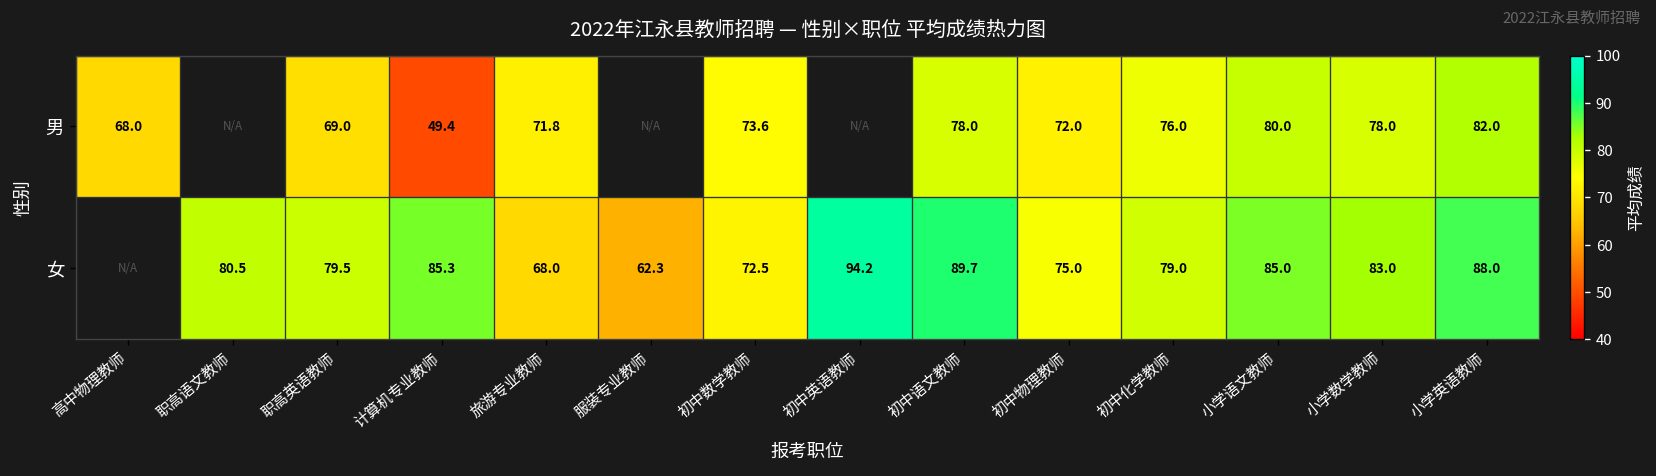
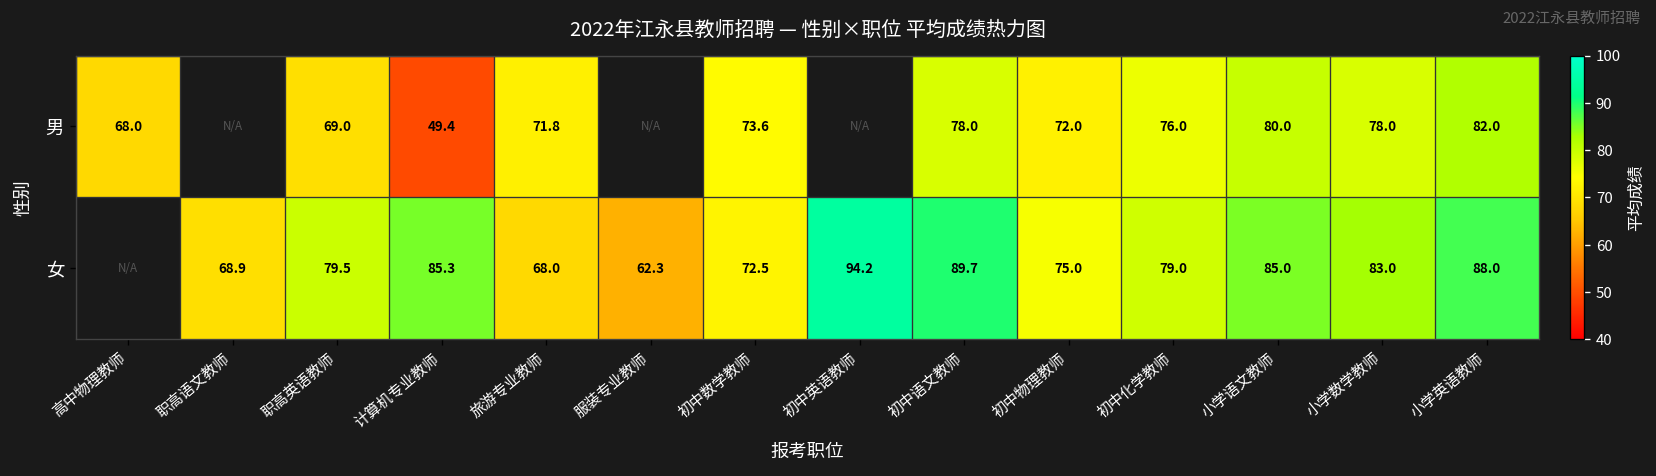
  {
    "男": {
      "高中物理教师": 68.0,
      "职高英语教师": 69.0,
      "计算机专业教师": 49.4,
      "旅游专业教师": 71.8,
      "初中数学教师": 73.6,
      "初中语文教师": 78.0,
      "初中物理教师": 72.0,
      "初中化学教师": 76.0,
      "小学语文教师": 80.0,
      "小学数学教师": 78.0,
      "小学英语教师": 82.0
    },
    "女": {
-     "职高语文教师": 80.5,
+     "职高语文教师": 68.9,
      "职高英语教师": 79.5,
      "计算机专业教师": 85.3,
      "旅游专业教师": 68.0,
      "服装专业教师": 62.3,
      "初中数学教师": 72.5,
      "初中英语教师": 94.2,
      "初中语文教师": 89.7,
      "初中物理教师": 75.0,
      "初中化学教师": 79.0,
      "小学语文教师": 85.0,
      "小学数学教师": 83.0,
      "小学英语教师": 88.0
    }
  }
